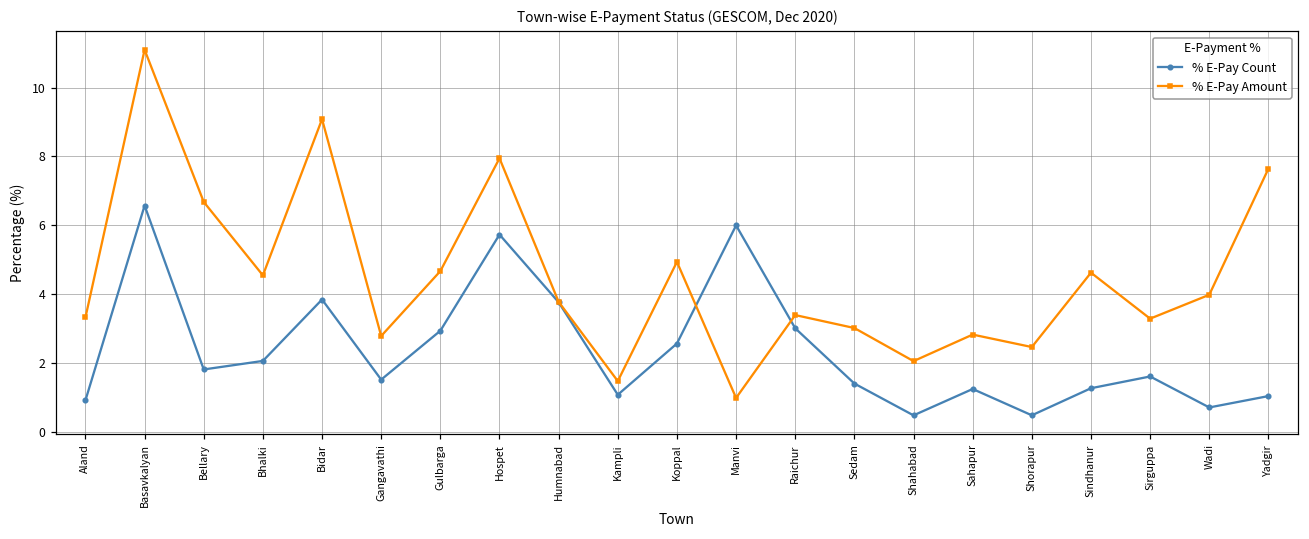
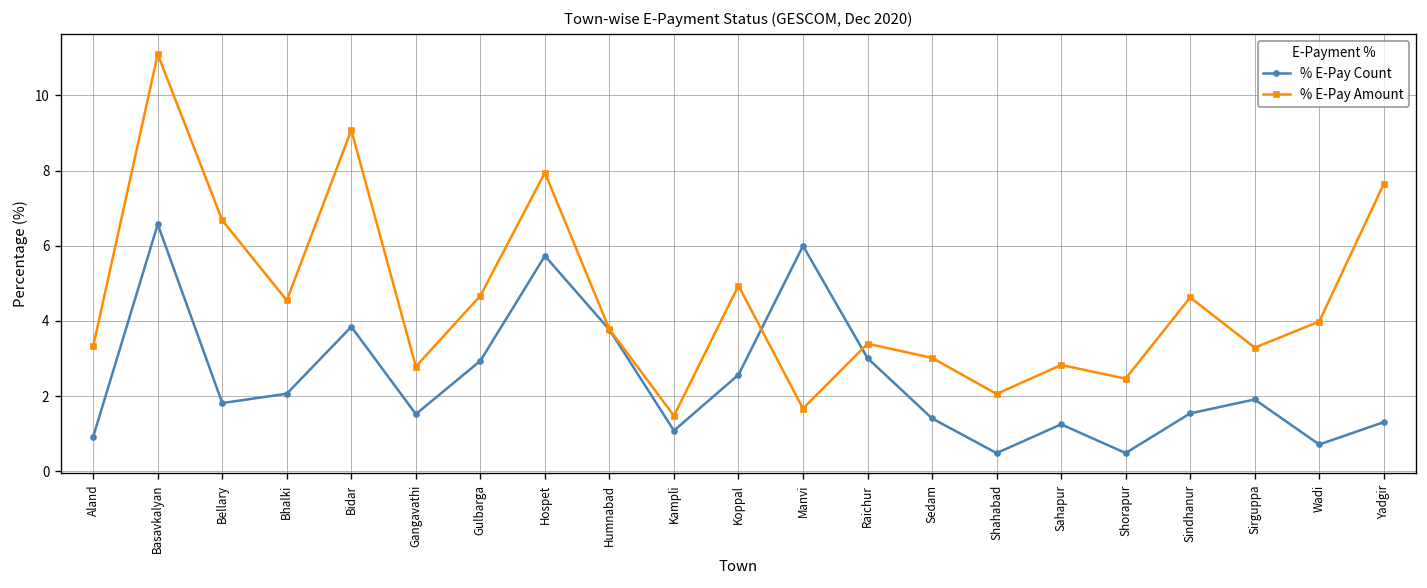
  {
    "% E-Pay Count": {
      "Aland": 0.9,
      "Basavkalyan": 6.6,
      "Bellary": 1.8,
      "Bhalki": 2.1,
      "Bidar": 3.8,
      "Gangavathi": 1.5,
      "Gulbarga": 2.9,
      "Hospet": 5.7,
      "Kampli": 1.1,
      "Koppal": 2.6,
      "Manvi": 6.0,
      "Raichur": 3.0,
      "Sedam": 1.4,
      "Shahabad": 0.5,
      "Sahapur": 1.2,
      "Shorapur": 0.5,
-     "Sindhanur": 1.3,
-     "Sirguppa": 1.6,
+     "Sindhanur": 1.5,
+     "Sirguppa": 1.9,
      "Wadi": 0.7,
-     "Yadgir": 1.0
+     "Yadgir": 1.3
    },
    "% E-Pay Amount": {
      "Aland": 3.3,
      "Basavkalyan": 11.1,
      "Bellary": 6.7,
      "Bhalki": 4.5,
      "Bidar": 9.1,
      "Gangavathi": 2.8,
      "Gulbarga": 4.7,
      "Hospet": 7.9,
      "Kampli": 1.5,
      "Koppal": 4.9,
-     "Manvi": 1.0,
+     "Manvi": 1.7,
      "Raichur": 3.4,
      "Sedam": 3.0,
      "Shahabad": 2.1,
      "Sahapur": 2.8,
      "Shorapur": 2.5,
      "Sindhanur": 4.6,
      "Sirguppa": 3.3,
      "Wadi": 4.0,
      "Yadgir": 7.6
    }
  }
